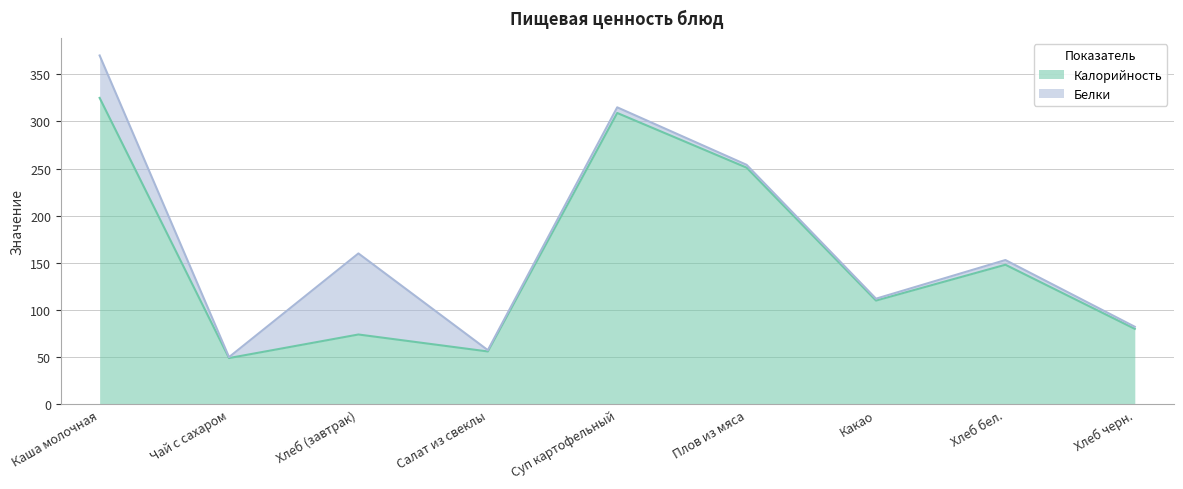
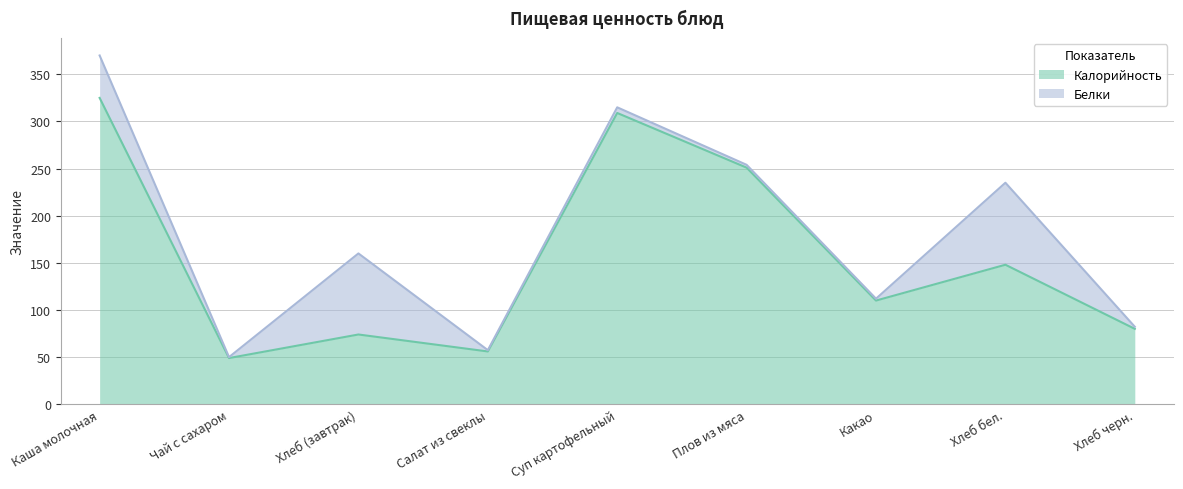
  {
    "Калорийность": {
      "Каша молочная": 330,
      "Хлеб (завтрак)": 70,
      "Суп картофельный": 310,
      "Плов из мяса": 250,
      "Хлеб бел.": 150
    },
    "Белки": {
      "Каша молочная": 50,
      "Хлеб (завтрак)": 90,
      "Суп картофельный": 10,
      "Плов из мяса": 0,
-     "Хлеб бел.": 10
+     "Хлеб бел.": 90
    }
  }
